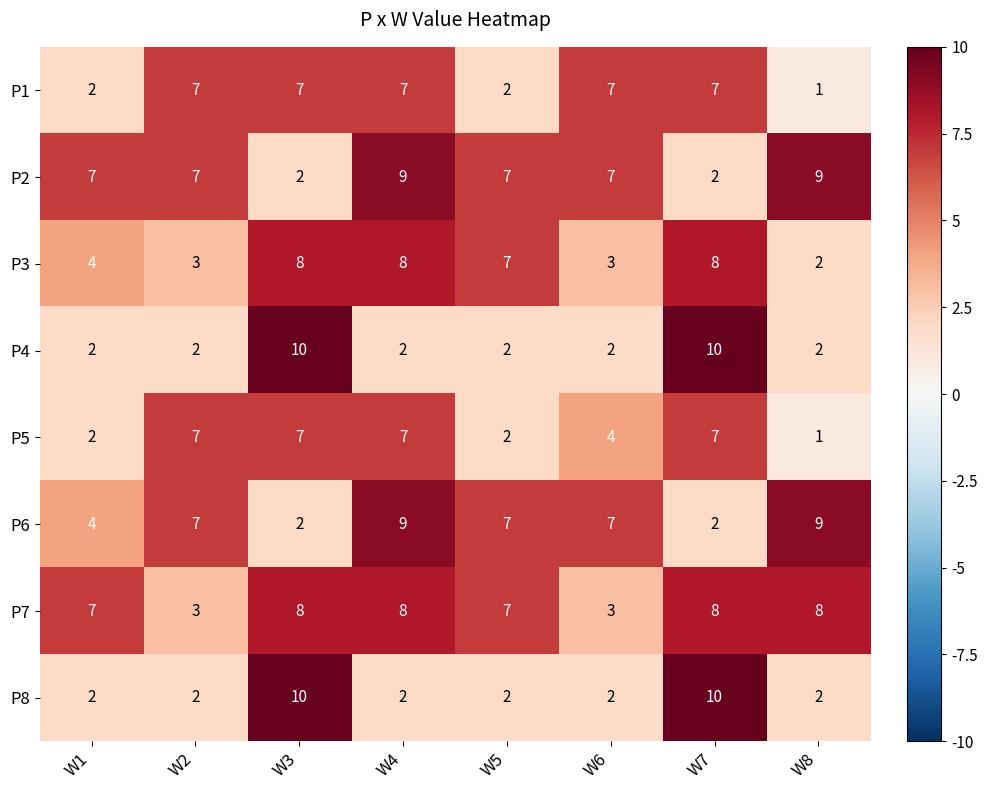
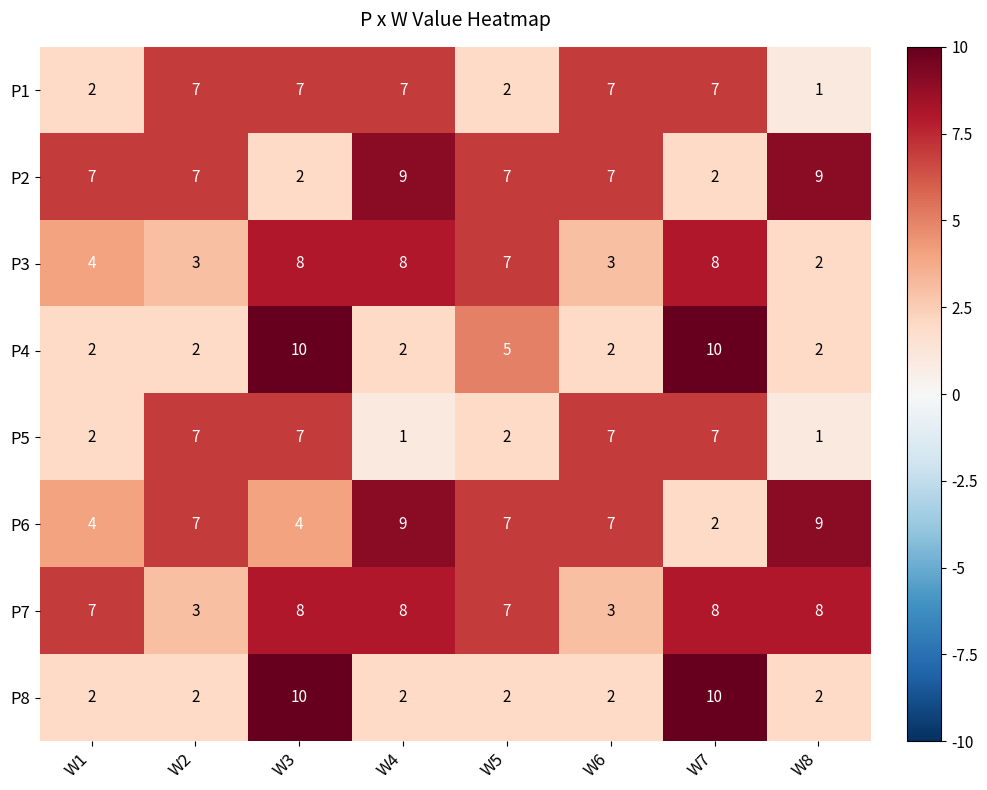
  {
    "P1": {
      "W1": 2,
      "W2": 7,
      "W3": 7,
      "W4": 7,
      "W5": 2,
      "W6": 7,
      "W7": 7,
      "W8": 1
    },
    "P2": {
      "W1": 7,
      "W2": 7,
      "W3": 2,
      "W4": 9,
      "W5": 7,
      "W6": 7,
      "W7": 2,
      "W8": 9
    },
    "P3": {
      "W1": 4,
      "W2": 3,
      "W3": 8,
      "W4": 8,
      "W5": 7,
      "W6": 3,
      "W7": 8,
      "W8": 2
    },
    "P4": {
      "W1": 2,
      "W2": 2,
      "W3": 10,
      "W4": 2,
-     "W5": 2,
+     "W5": 5,
      "W6": 2,
      "W7": 10,
      "W8": 2
    },
    "P5": {
      "W1": 2,
      "W2": 7,
      "W3": 7,
-     "W4": 7,
+     "W4": 1,
      "W5": 2,
-     "W6": 4,
+     "W6": 7,
      "W7": 7,
      "W8": 1
    },
    "P6": {
      "W1": 4,
      "W2": 7,
-     "W3": 2,
+     "W3": 4,
      "W4": 9,
      "W5": 7,
      "W6": 7,
      "W7": 2,
      "W8": 9
    },
    "P7": {
      "W1": 7,
      "W2": 3,
      "W3": 8,
      "W4": 8,
      "W5": 7,
      "W6": 3,
      "W7": 8,
      "W8": 8
    },
    "P8": {
      "W1": 2,
      "W2": 2,
      "W3": 10,
      "W4": 2,
      "W5": 2,
      "W6": 2,
      "W7": 10,
      "W8": 2
    }
  }
